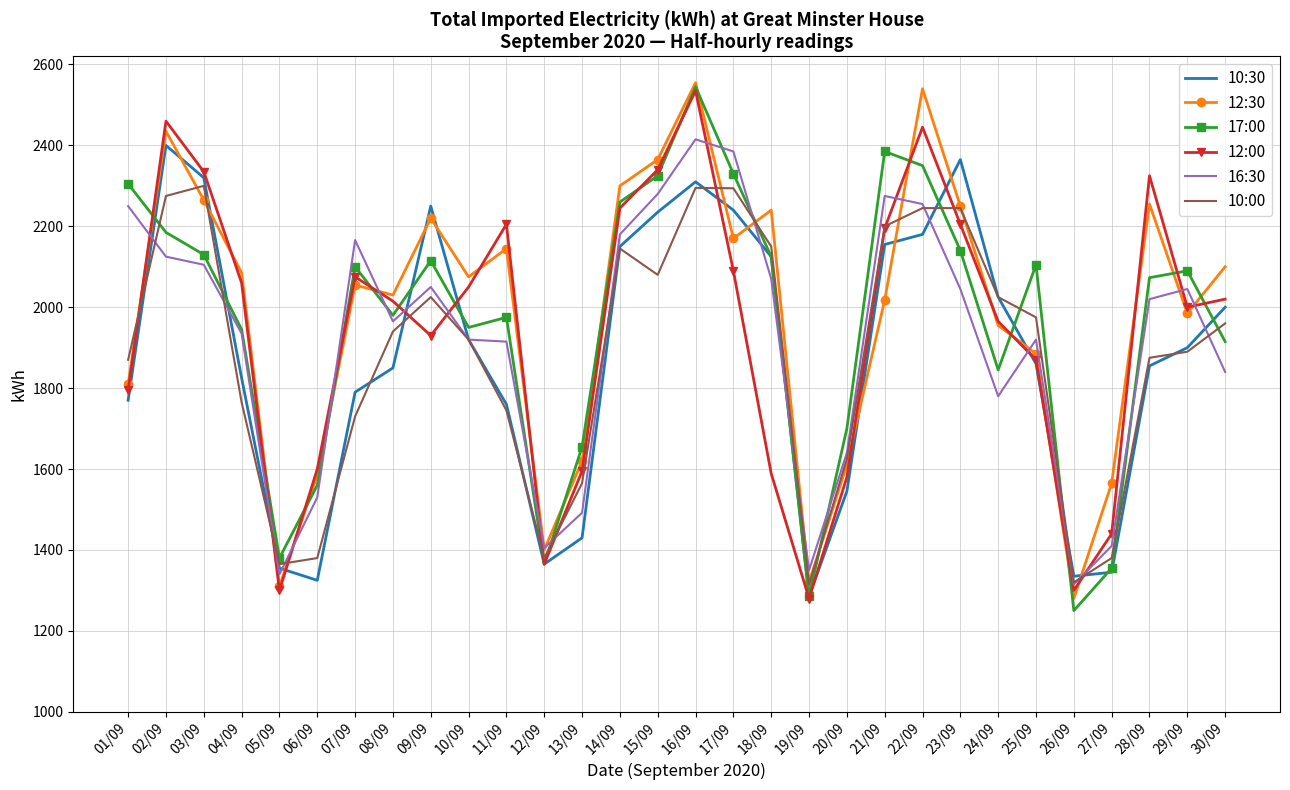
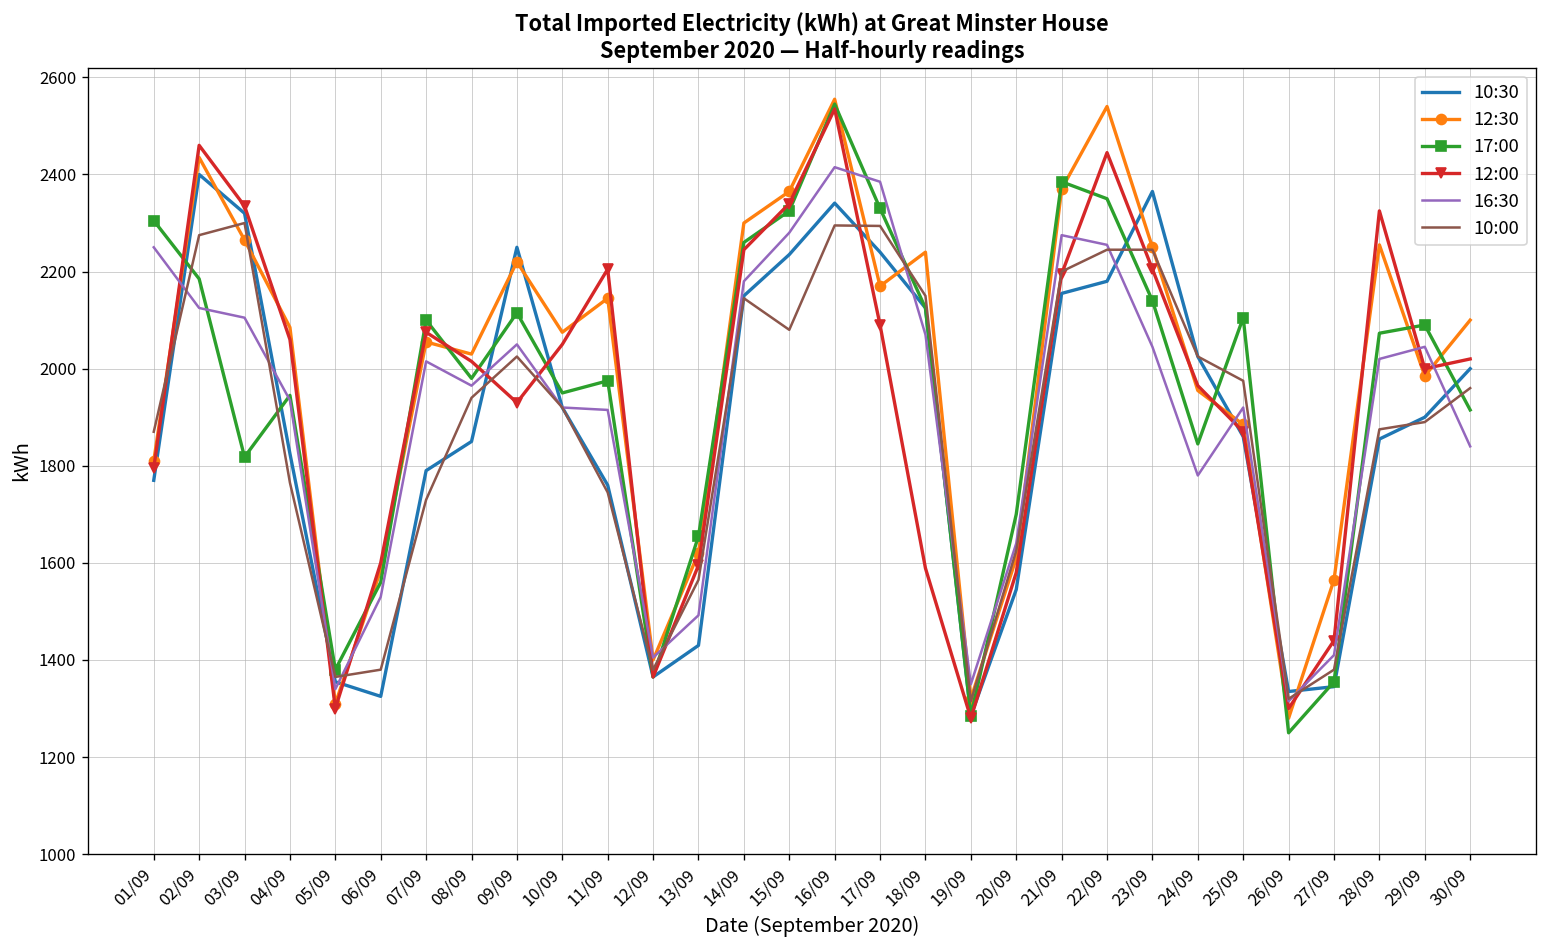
  {
    "10:30": {
      "01/09": 1770,
      "02/09": 2400,
      "03/09": 2320,
      "04/09": 1830,
      "05/09": 1360,
      "06/09": 1330,
      "07/09": 1790,
      "08/09": 1850,
      "09/09": 2250,
      "11/09": 1760,
      "13/09": 1430,
      "15/09": 2240,
-     "16/09": 2310,
+     "16/09": 2340,
      "17/09": 2240,
      "20/09": 1550,
      "21/09": 2160,
      "22/09": 2180,
      "23/09": 2370,
      "25/09": 1860,
      "26/09": 1340,
      "27/09": 1350,
      "28/09": 1860,
      "29/09": 1900,
      "30/09": 2000
    },
    "12:30": {
      "01/09": 1810,
      "02/09": 2440,
      "03/09": 2270,
      "04/09": 2090,
      "05/09": 1310,
      "06/09": 1590,
      "07/09": 2060,
      "08/09": 2030,
      "09/09": 2220,
      "10/09": 2080,
      "11/09": 2150,
      "13/09": 1620,
      "14/09": 2300,
      "15/09": 2370,
      "16/09": 2560,
      "17/09": 2170,
      "18/09": 2240,
      "20/09": 1610,
-     "21/09": 2020,
+     "21/09": 2370,
      "22/09": 2540,
      "24/09": 1960,
      "25/09": 1890,
      "26/09": 1280,
      "27/09": 1570,
      "28/09": 2260,
      "29/09": 1990,
      "30/09": 2100
    },
    "17:00": {
      "01/09": 2310,
      "02/09": 2190,
-     "03/09": 2130,
+     "03/09": 1820,
      "04/09": 1950,
      "05/09": 1380,
      "06/09": 1560,
      "07/09": 2100,
      "08/09": 1980,
      "09/09": 2120,
      "10/09": 1950,
      "11/09": 1980,
      "13/09": 1660,
      "14/09": 2260,
      "15/09": 2330,
      "16/09": 2550,
      "17/09": 2330,
      "20/09": 1700,
      "21/09": 2390,
      "22/09": 2350,
      "23/09": 2140,
      "24/09": 1850,
      "25/09": 2110,
      "26/09": 1250,
      "27/09": 1360,
      "28/09": 2070,
      "29/09": 2090,
      "30/09": 1920
    },
    "12:00": {
      "01/09": 1800,
      "02/09": 2460,
      "03/09": 2340,
      "04/09": 2060,
      "05/09": 1300,
      "06/09": 1600,
      "07/09": 2080,
      "08/09": 2020,
      "09/09": 1930,
      "10/09": 2050,
      "11/09": 2210,
      "13/09": 1600,
      "14/09": 2250,
      "15/09": 2340,
      "16/09": 2540,
      "17/09": 2090,
      "18/09": 1590,
      "20/09": 1580,
      "22/09": 2450,
      "23/09": 2210,
      "24/09": 1970,
      "25/09": 1870,
      "26/09": 1300,
      "27/09": 1440,
      "28/09": 2330,
      "29/09": 2000,
      "30/09": 2020
    },
    "16:30": {
      "01/09": 2250,
      "02/09": 2130,
      "03/09": 2110,
      "04/09": 1940,
      "05/09": 1340,
      "06/09": 1530,
-     "07/09": 2170,
+     "07/09": 2020,
      "08/09": 1970,
      "09/09": 2050,
      "11/09": 1920,
      "13/09": 1490,
      "14/09": 2180,
      "15/09": 2280,
      "16/09": 2420,
      "17/09": 2390,
      "18/09": 2070,
      "19/09": 1350,
      "20/09": 1640,
      "21/09": 2280,
      "22/09": 2260,
      "23/09": 2050,
      "24/09": 1780,
      "25/09": 1920,
      "27/09": 1410,
      "28/09": 2020,
      "29/09": 2050,
      "30/09": 1840
    },
    "10:00": {
      "01/09": 1870,
      "02/09": 2280,
      "03/09": 2300,
      "04/09": 1770,
      "05/09": 1370,
      "06/09": 1380,
      "07/09": 1730,
      "08/09": 1940,
      "09/09": 2030,
      "11/09": 1750,
      "12/09": 1380,
      "13/09": 1570,
      "15/09": 2080,
      "16/09": 2300,
      "17/09": 2290,
      "18/09": 2150,
      "20/09": 1630,
      "22/09": 2250,
      "25/09": 1980,
      "27/09": 1380,
      "28/09": 1880,
      "29/09": 1890,
      "30/09": 1960
    }
  }
